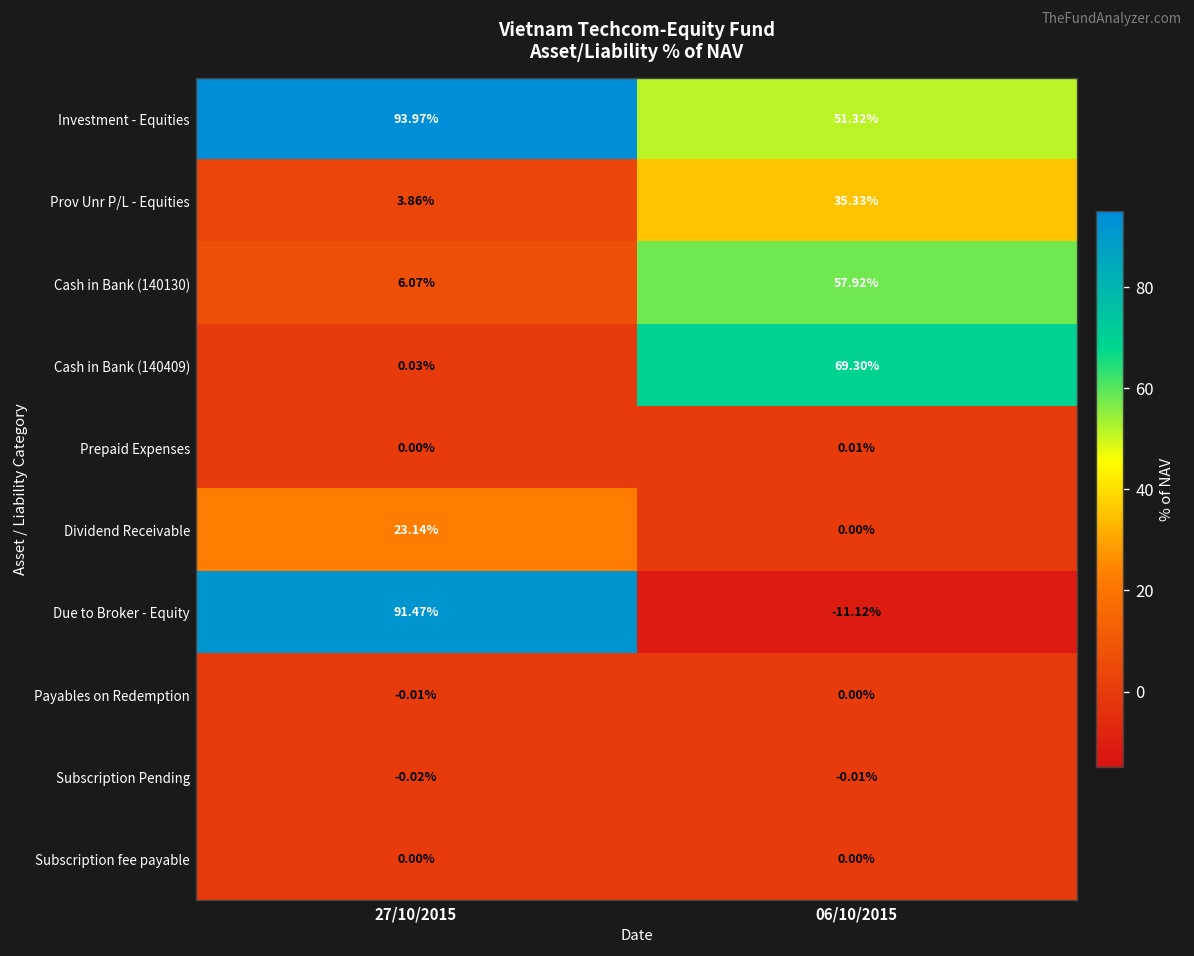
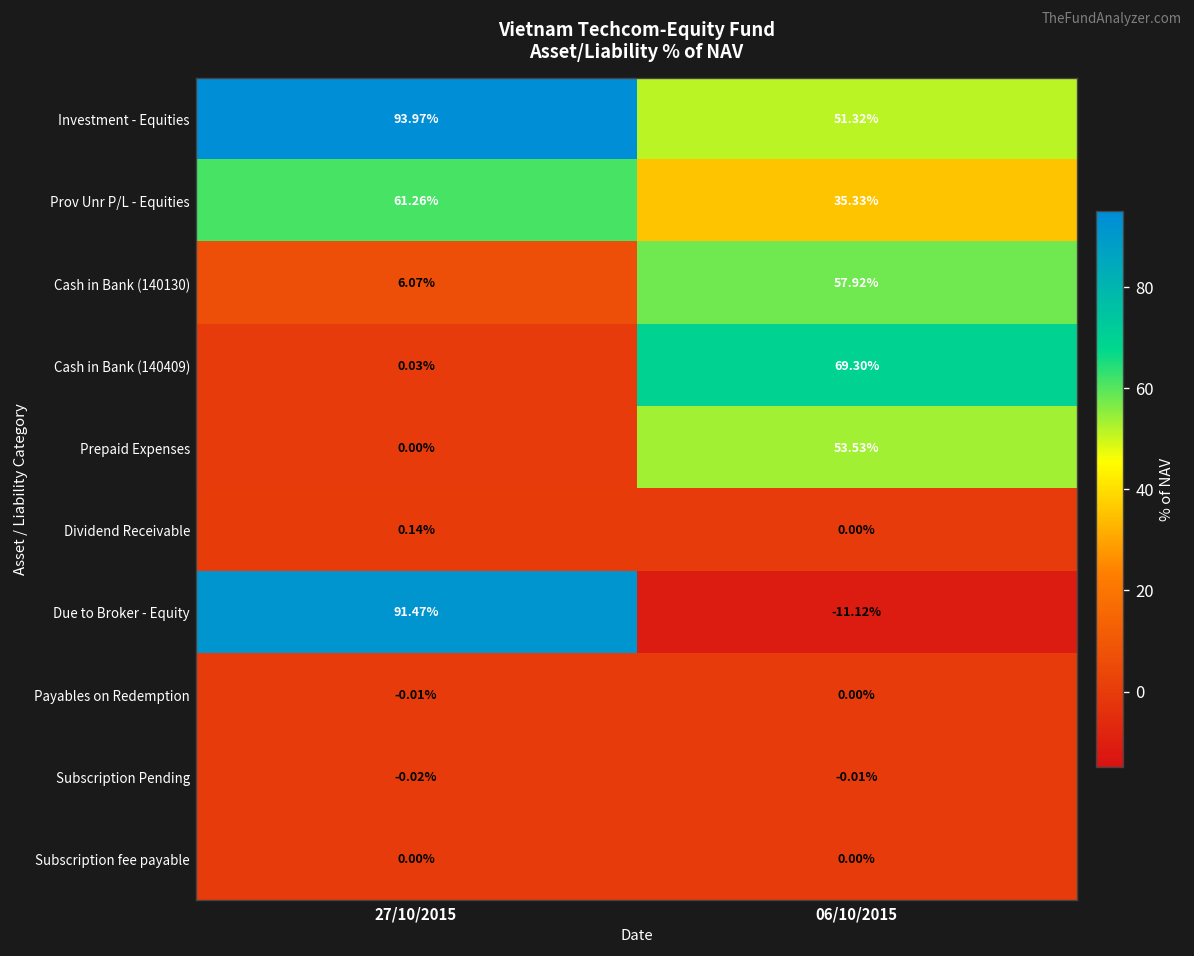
  {
    "Investment - Equities": {
      "27/10/2015": "93.97%",
      "06/10/2015": "51.32%"
    },
    "Prov Unr P/L - Equities": {
-     "27/10/2015": "3.86%",
+     "27/10/2015": "61.26%",
      "06/10/2015": "35.33%"
    },
    "Cash in Bank (140130)": {
      "27/10/2015": "6.07%",
      "06/10/2015": "57.92%"
    },
    "Cash in Bank (140409)": {
      "27/10/2015": "0.03%",
      "06/10/2015": "69.30%"
    },
    "Prepaid Expenses": {
      "27/10/2015": "0.00%",
-     "06/10/2015": "0.01%"
+     "06/10/2015": "53.53%"
    },
    "Dividend Receivable": {
-     "27/10/2015": "23.14%",
+     "27/10/2015": "0.14%",
      "06/10/2015": "0.00%"
    },
    "Due to Broker - Equity": {
      "27/10/2015": "91.47%",
      "06/10/2015": "-11.12%"
    },
    "Payables on Redemption": {
      "27/10/2015": "-0.01%",
      "06/10/2015": "0.00%"
    },
    "Subscription Pending": {
      "27/10/2015": "-0.02%",
      "06/10/2015": "-0.01%"
    },
    "Subscription fee payable": {
      "27/10/2015": "0.00%",
      "06/10/2015": "0.00%"
    }
  }
